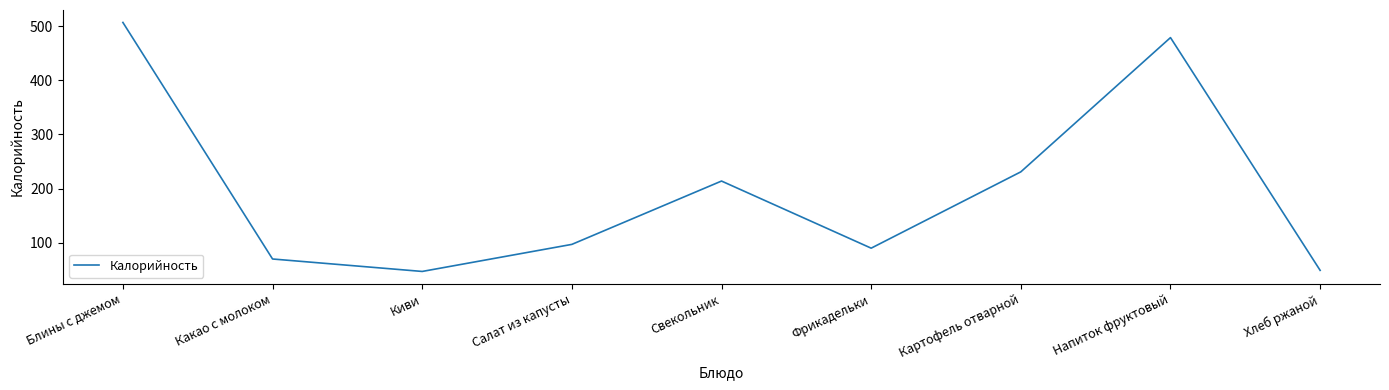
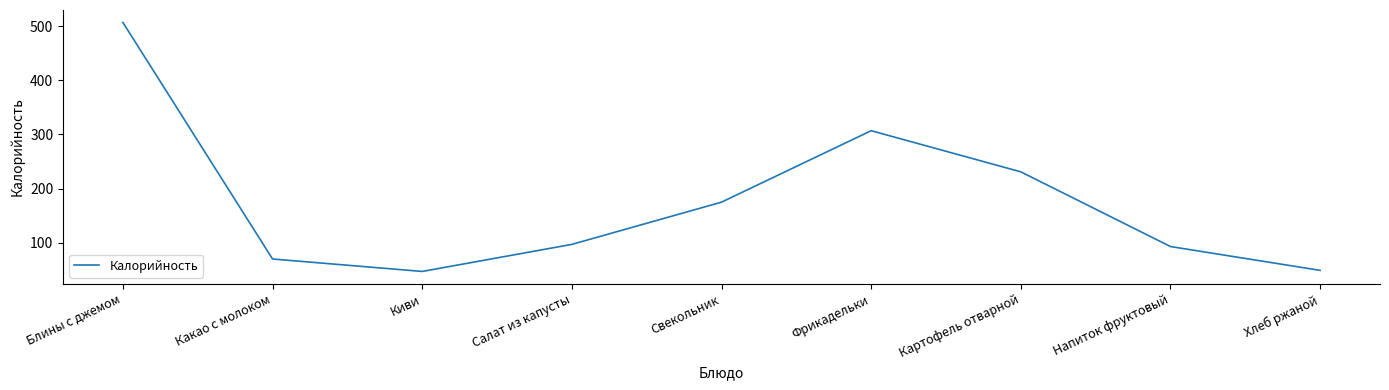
  {
    "Блины с джемом": 510,
    "Какао с молоком": 70,
    "Киви": 50,
    "Салат из капусты": 100,
-   "Свекольник": 210,
-   "Фрикадельки": 90,
+   "Свекольник": 180,
+   "Фрикадельки": 310,
    "Картофель отварной": 230,
-   "Напиток фруктовый": 480,
+   "Напиток фруктовый": 90,
    "Хлеб ржаной": 50
  }
